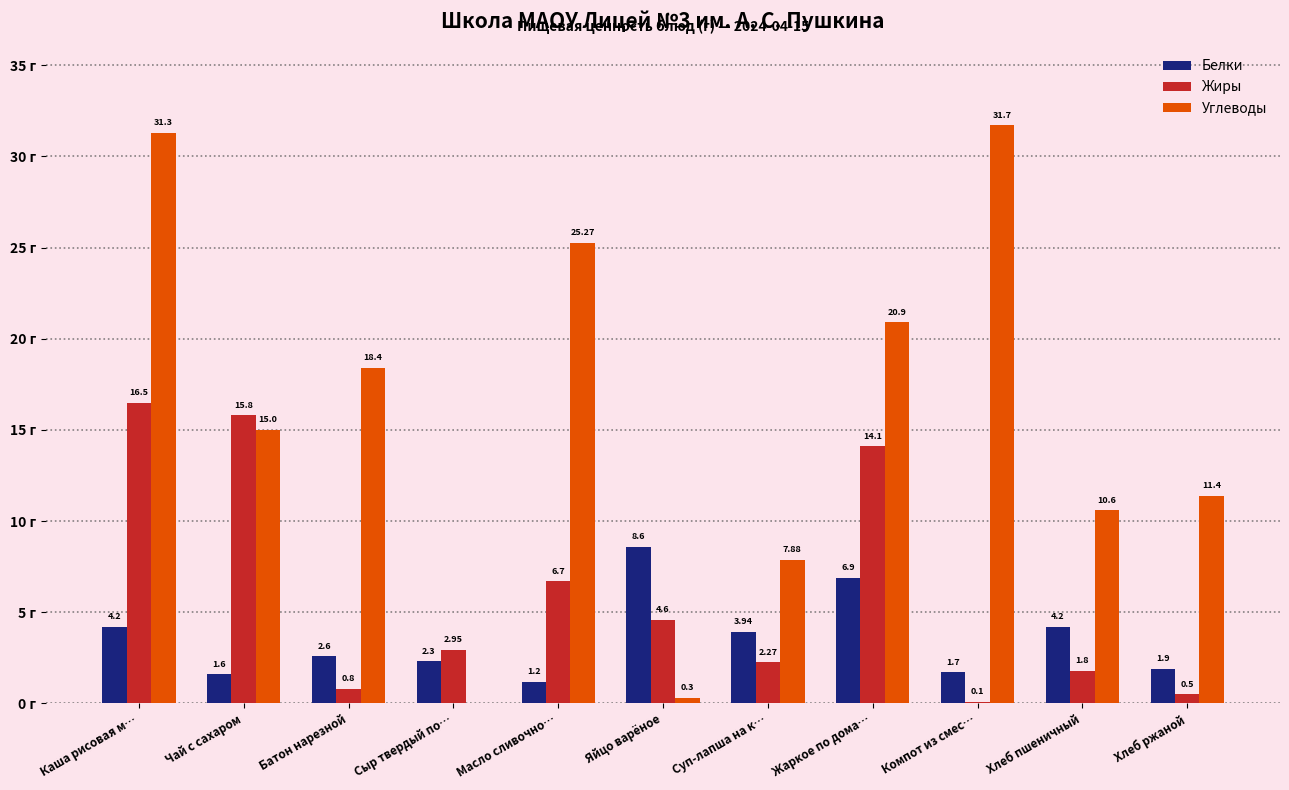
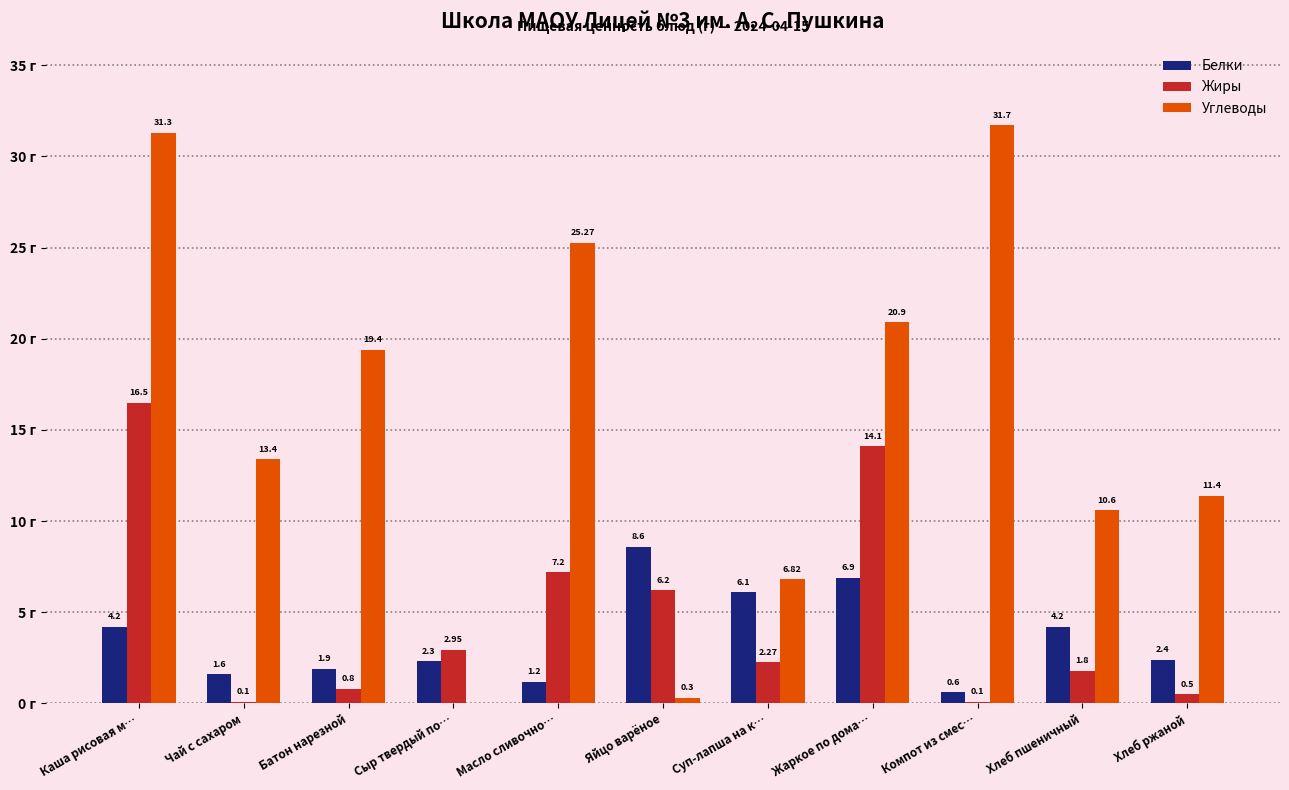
  {
    "Белки": {
      "Каша рисовая м…": 4.2,
      "Чай с сахаром": 1.6,
-     "Батон нарезной": 2.6,
+     "Батон нарезной": 1.9,
      "Сыр твердый по…": 2.3,
      "Масло сливочно…": 1.2,
      "Яйцо варёное": 8.6,
-     "Суп-лапша на к…": 3.94,
+     "Суп-лапша на к…": 6.1,
      "Жаркое по дома…": 6.9,
-     "Компот из смес…": 1.7,
+     "Компот из смес…": 0.6,
      "Хлеб пшеничный": 4.2,
-     "Хлеб ржаной": 1.9
+     "Хлеб ржаной": 2.4
    },
    "Жиры": {
      "Каша рисовая м…": 16.5,
-     "Чай с сахаром": 15.8,
+     "Чай с сахаром": 0.1,
      "Батон нарезной": 0.8,
      "Сыр твердый по…": 2.95,
-     "Масло сливочно…": 6.7,
-     "Яйцо варёное": 4.6,
+     "Масло сливочно…": 7.2,
+     "Яйцо варёное": 6.2,
      "Суп-лапша на к…": 2.27,
      "Жаркое по дома…": 14.1,
      "Компот из смес…": 0.1,
      "Хлеб пшеничный": 1.8,
      "Хлеб ржаной": 0.5
    },
    "Углеводы": {
      "Каша рисовая м…": 31.3,
-     "Чай с сахаром": 15.0,
-     "Батон нарезной": 18.4,
+     "Чай с сахаром": 13.4,
+     "Батон нарезной": 19.4,
      "Масло сливочно…": 25.27,
      "Яйцо варёное": 0.3,
-     "Суп-лапша на к…": 7.88,
+     "Суп-лапша на к…": 6.82,
      "Жаркое по дома…": 20.9,
      "Компот из смес…": 31.7,
      "Хлеб пшеничный": 10.6,
      "Хлеб ржаной": 11.4
    }
  }
